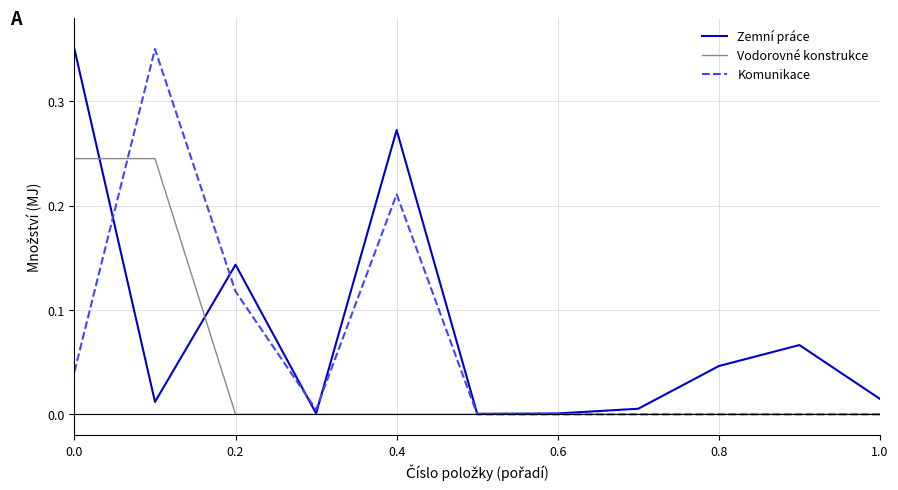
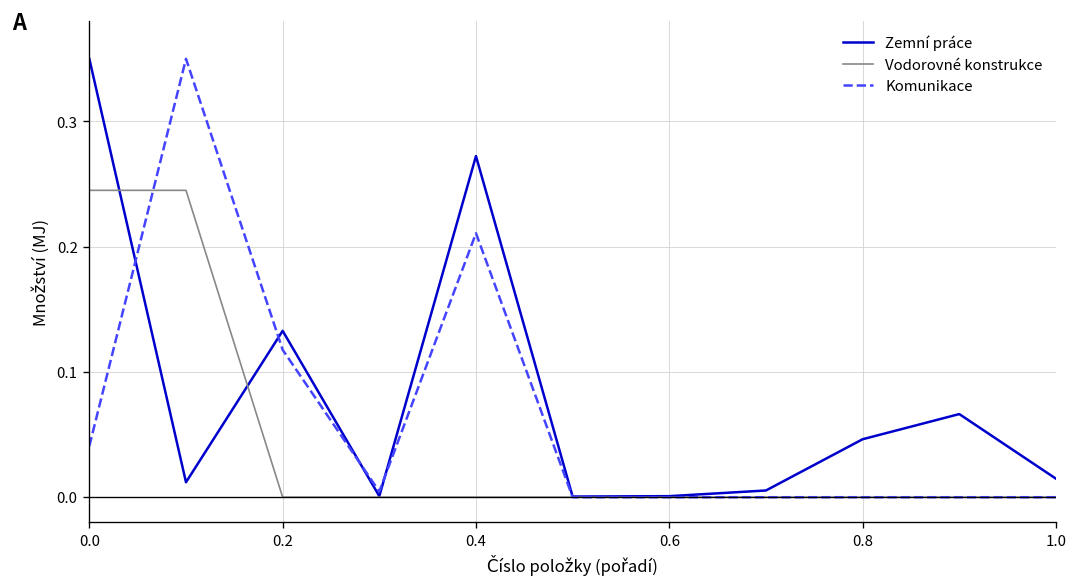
  {
    "Zemní práce": {
      "0.0": 0.350,
-     "0.2": 0.143,
+     "0.2": 0.133,
      "0.4": 0.272,
      "0.8": 0.046,
      "1.0": 0.015
    },
    "Vodorovné konstrukce": {
      "0.0": 0.245,
      "0.2": 0.000,
      "0.4": 0.000
    },
    "Komunikace": {
      "0.0": 0.041,
      "0.2": 0.118,
      "0.4": 0.211
    }
  }
